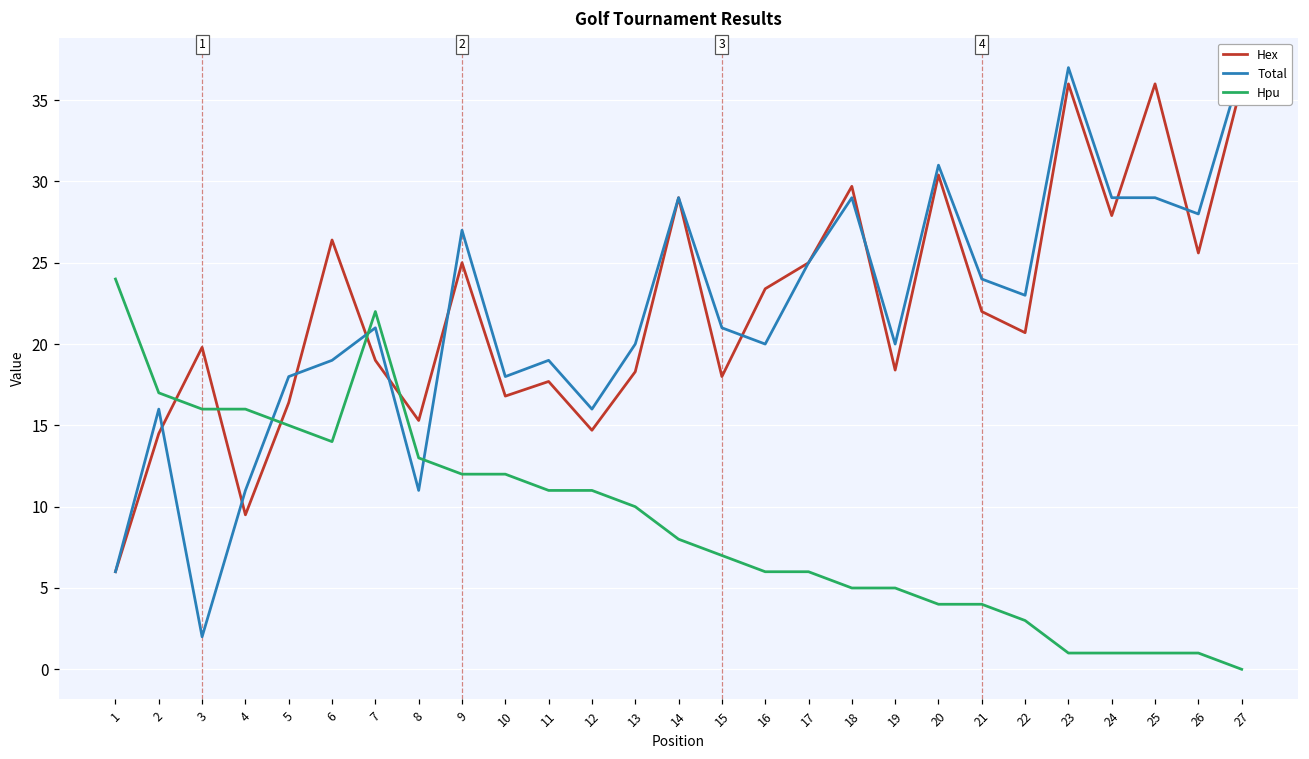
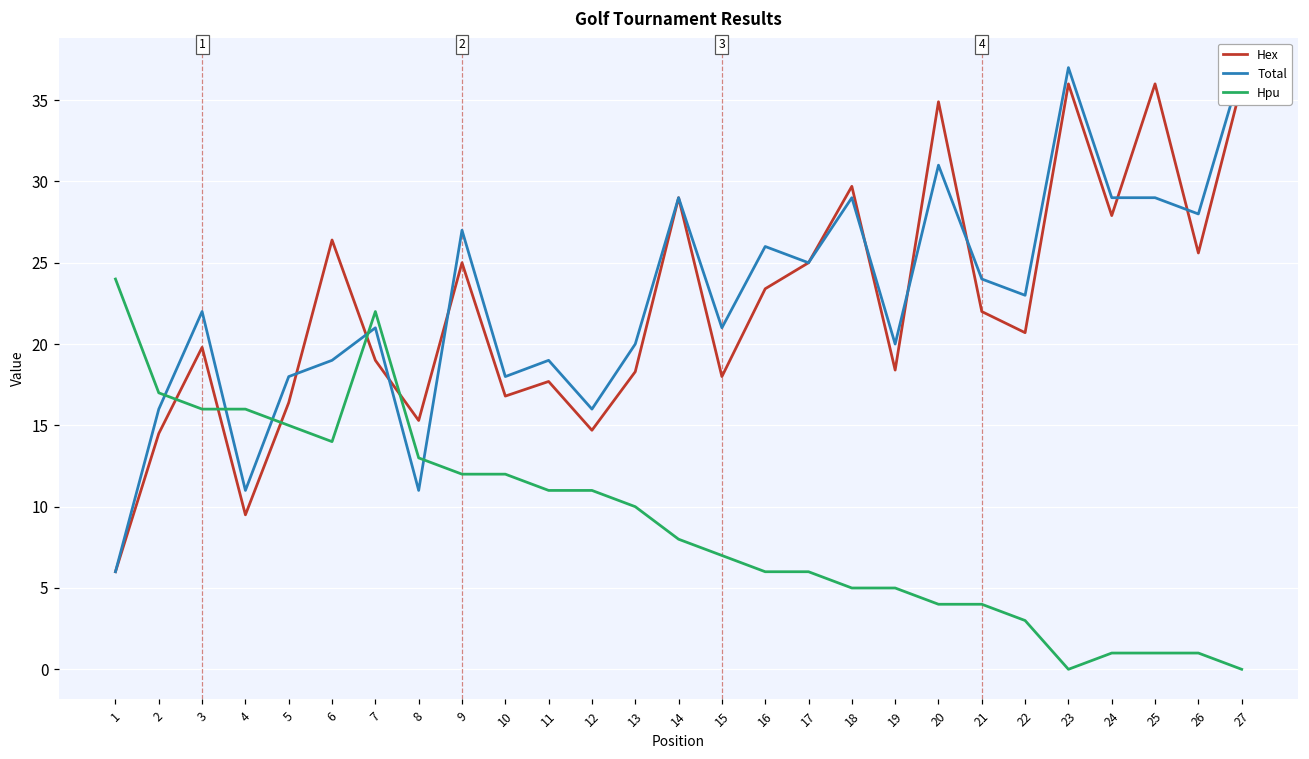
  {
    "Hex": {
      "2": 14.5,
      "3": 19.8,
      "4": 9.5,
      "5": 16.4,
      "6": 26.4,
      "7": 19.0,
      "8": 15.3,
      "9": 25.0,
      "10": 16.8,
      "11": 17.7,
      "12": 14.7,
      "13": 18.3,
      "15": 18.0,
      "16": 23.4,
      "18": 29.7,
      "19": 18.4,
-     "20": 30.4,
+     "20": 34.9,
      "21": 22.0,
      "22": 20.7,
      "23": 36.0,
      "24": 27.9,
      "25": 36.0,
      "26": 25.6
    },
    "Total": {
      "2": 16,
-     "3": 2,
+     "3": 22,
      "4": 11,
      "5": 18,
      "6": 19,
      "7": 21,
      "8": 11,
      "9": 27,
      "10": 18,
      "11": 19,
      "12": 16,
      "13": 20,
      "15": 21,
-     "16": 20,
+     "16": 26,
      "18": 29,
      "19": 20,
      "20": 31,
      "21": 24,
      "22": 23,
      "23": 37,
      "24": 29,
      "25": 29,
      "26": 28
    },
    "Hpu": {
      "1": 24,
      "2": 17,
      "3": 16,
      "4": 16,
      "5": 15,
      "6": 14,
      "7": 22,
      "8": 13,
      "9": 12,
      "10": 12,
      "11": 11,
      "12": 11,
      "13": 10,
      "14": 8,
      "15": 7,
      "16": 6,
      "17": 6,
      "18": 5,
      "19": 5,
      "20": 4,
      "21": 4,
      "22": 3,
-     "23": 1,
+     "23": 0,
      "24": 1,
      "25": 1,
      "26": 1,
      "27": 0
    }
  }
